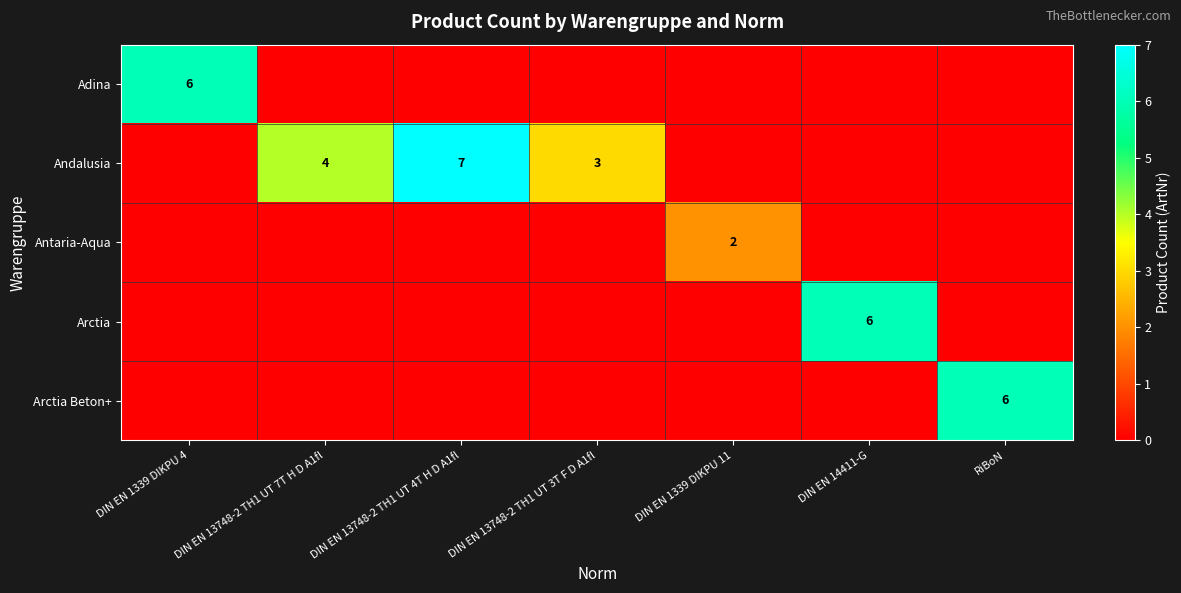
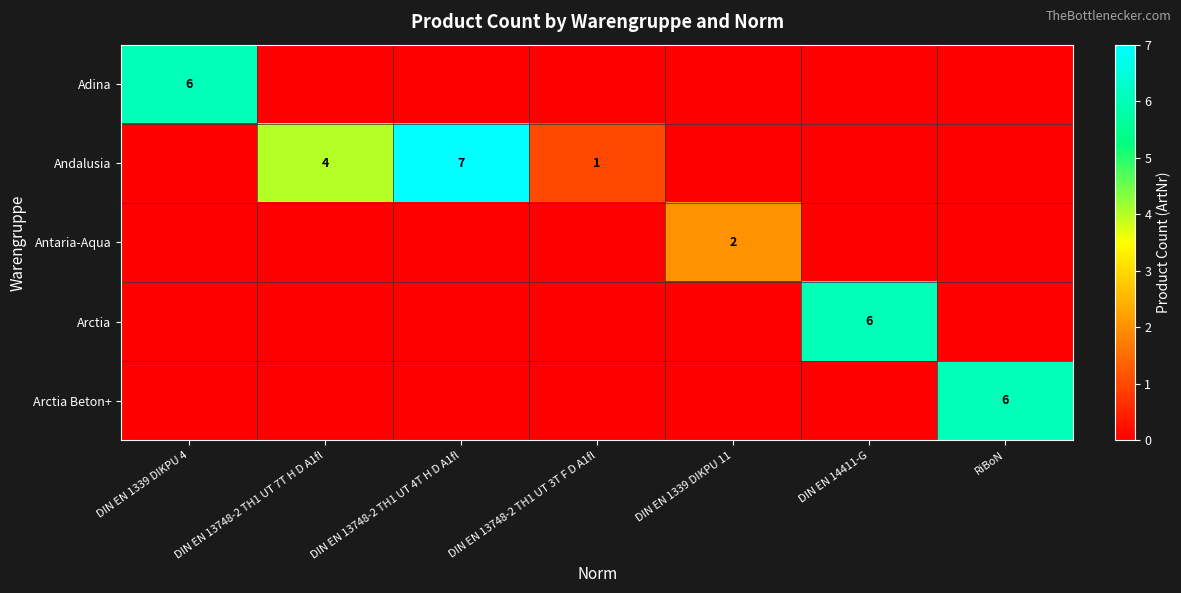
  {
    "Adina": {
      "DIN EN 1339 DIKPU 4": 6
    },
    "Andalusia": {
      "DIN EN 13748-2 TH1 UT 7T H D A1fl": 4,
      "DIN EN 13748-2 TH1 UT 4T H D A1fl": 7,
-     "DIN EN 13748-2 TH1 UT 3T F D A1fl": 3
+     "DIN EN 13748-2 TH1 UT 3T F D A1fl": 1
    },
    "Antaria-Aqua": {
      "DIN EN 1339 DIKPU 11": 2
    },
    "Arctia": {
      "DIN EN 14411-G": 6
    },
    "Arctia Beton+": {
      "RiBoN": 6
    }
  }
